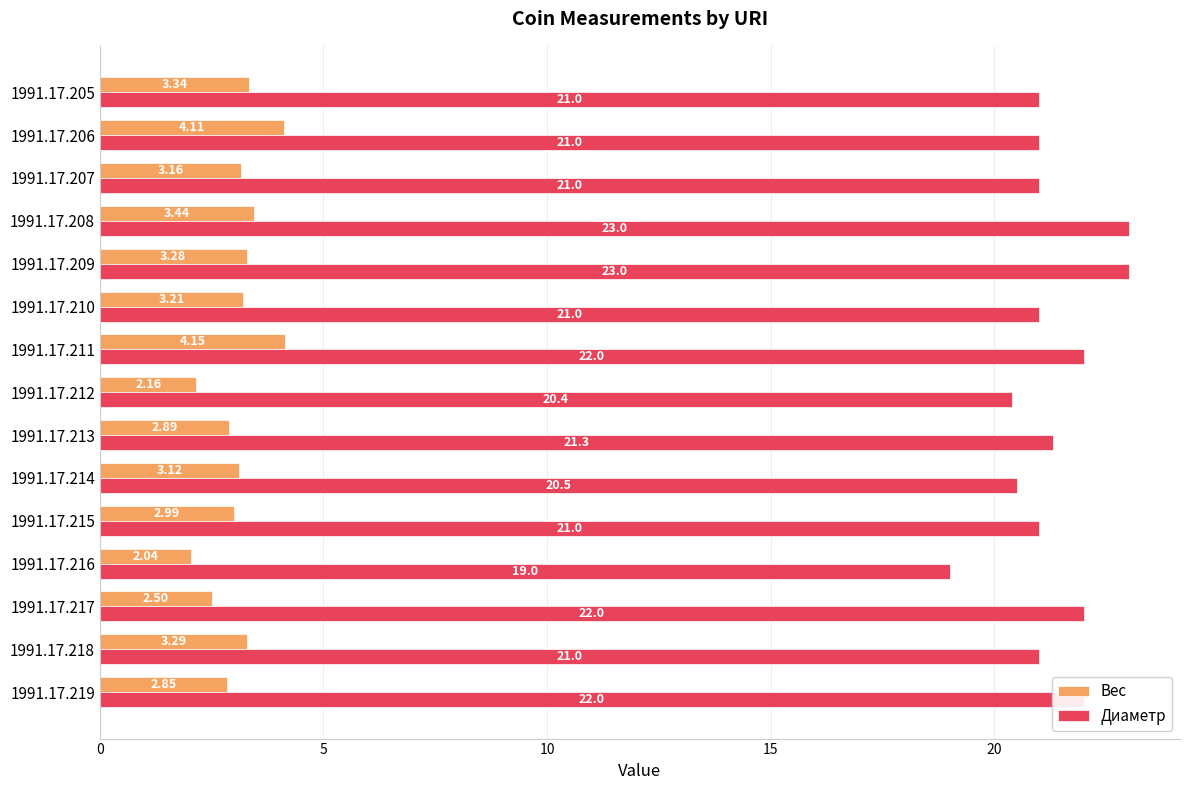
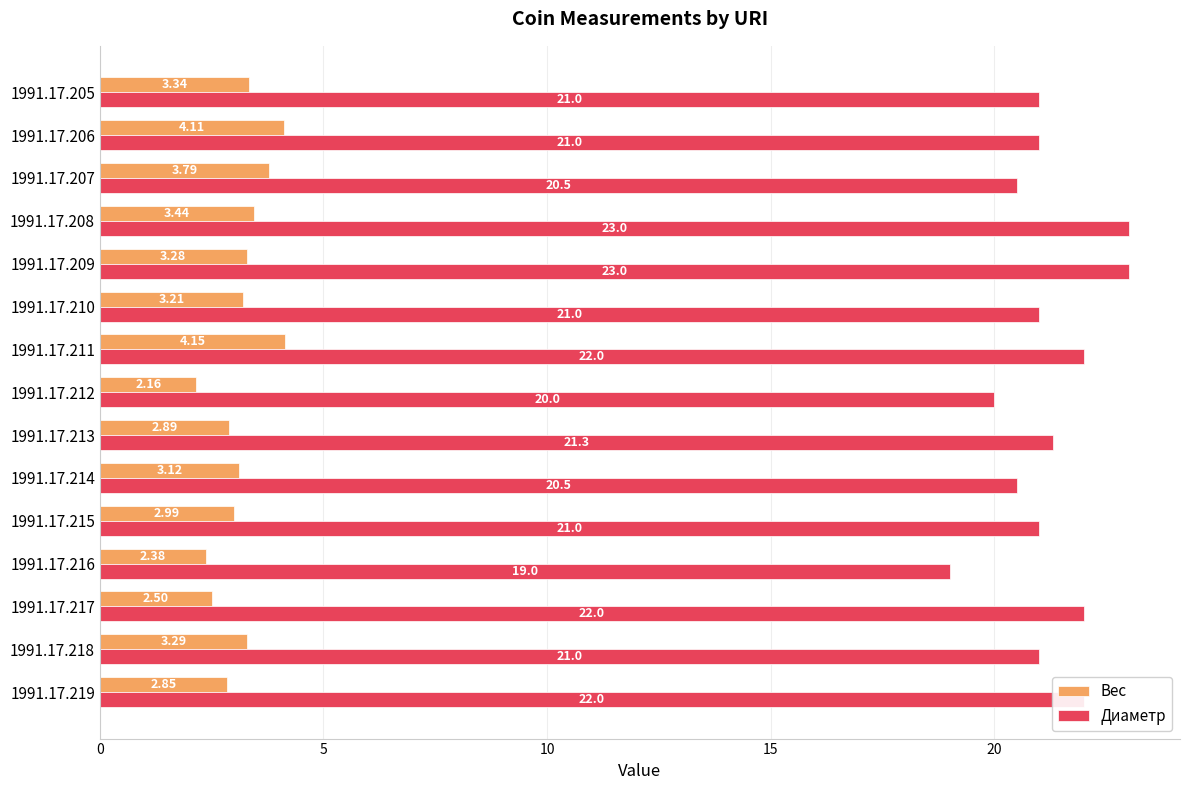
  {
    "Вес": {
      "1991.17.205": 3.34,
      "1991.17.206": 4.11,
-     "1991.17.207": 3.16,
+     "1991.17.207": 3.79,
      "1991.17.208": 3.44,
      "1991.17.209": 3.28,
      "1991.17.210": 3.21,
      "1991.17.211": 4.15,
      "1991.17.212": 2.16,
      "1991.17.213": 2.89,
      "1991.17.214": 3.12,
      "1991.17.215": 2.99,
-     "1991.17.216": 2.04,
+     "1991.17.216": 2.38,
      "1991.17.217": 2.50,
      "1991.17.218": 3.29,
      "1991.17.219": 2.85
    },
    "Диаметр": {
      "1991.17.205": 21.0,
      "1991.17.206": 21.0,
-     "1991.17.207": 21.0,
+     "1991.17.207": 20.5,
      "1991.17.208": 23.0,
      "1991.17.209": 23.0,
      "1991.17.210": 21.0,
      "1991.17.211": 22.0,
-     "1991.17.212": 20.4,
+     "1991.17.212": 20.0,
      "1991.17.213": 21.3,
      "1991.17.214": 20.5,
      "1991.17.215": 21.0,
      "1991.17.216": 19.0,
      "1991.17.217": 22.0,
      "1991.17.218": 21.0
    }
  }
